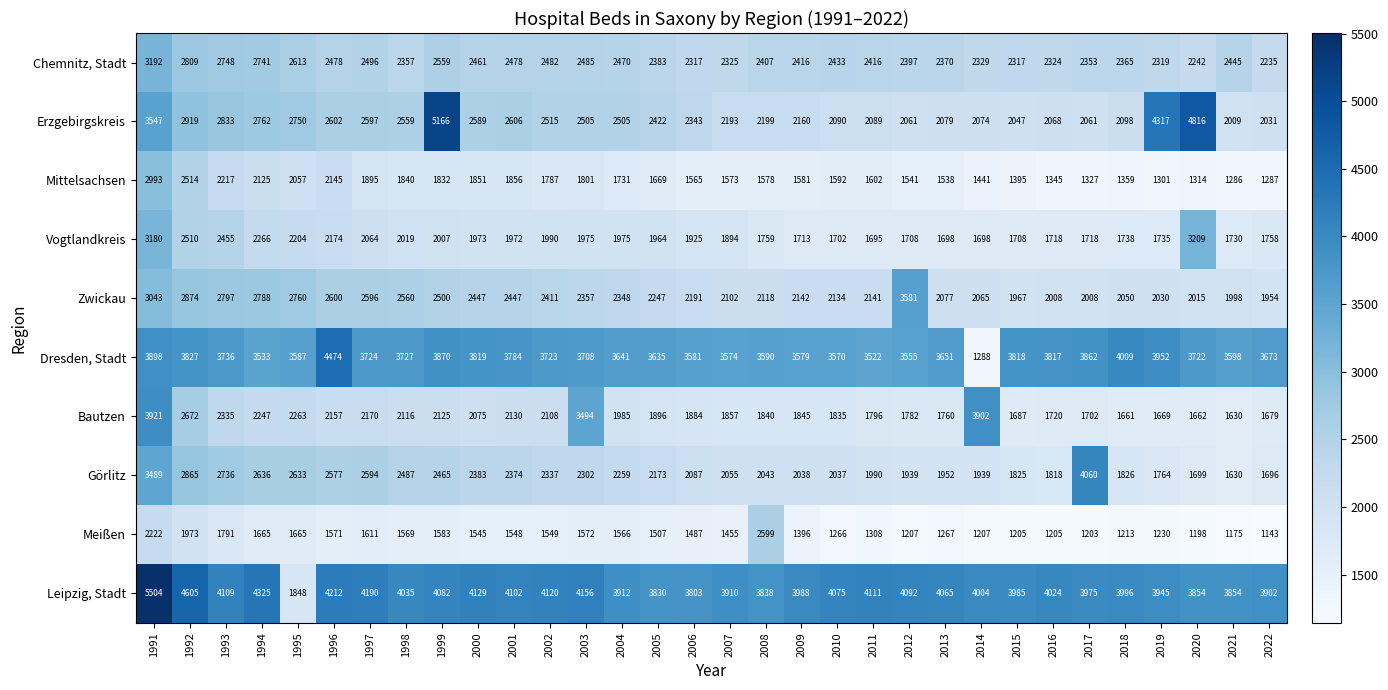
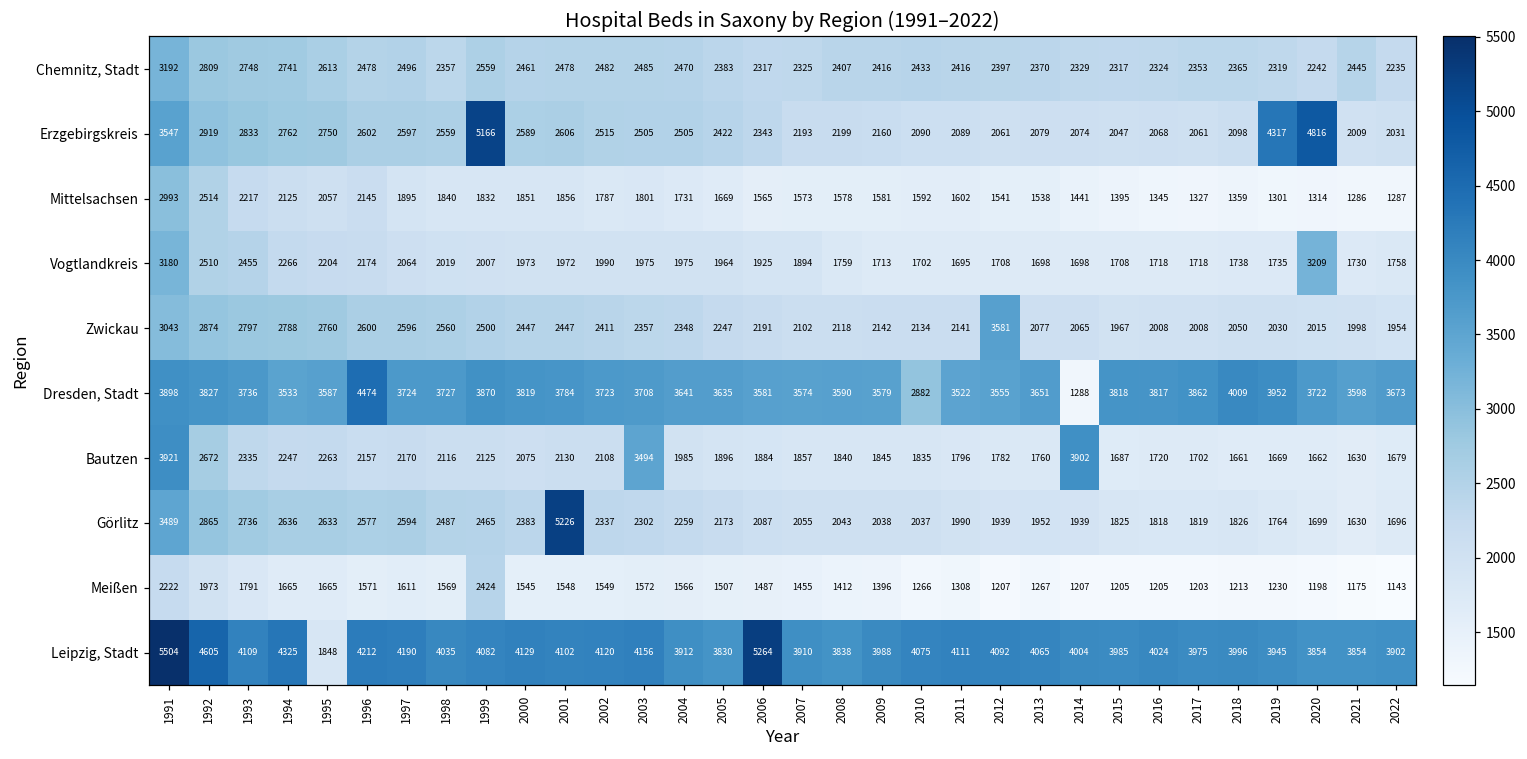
  {
    "Dresden, Stadt": {
      "1991": 3898,
      "1992": 3827,
      "1993": 3736,
      "1994": 3533,
      "1995": 3587,
      "1996": 4474,
      "1997": 3724,
      "1998": 3727,
      "1999": 3870,
      "2000": 3819,
      "2001": 3784,
      "2002": 3723,
      "2003": 3708,
      "2004": 3641,
      "2005": 3635,
      "2006": 3581,
      "2007": 3574,
      "2008": 3590,
      "2009": 3579,
-     "2010": 3570,
+     "2010": 2882,
      "2011": 3522,
      "2012": 3555,
      "2013": 3651,
      "2014": 1288,
      "2015": 3818,
      "2016": 3817,
      "2017": 3862,
      "2018": 4009,
      "2019": 3952,
      "2020": 3722,
      "2021": 3598,
      "2022": 3673
    },
    "Görlitz": {
      "1991": 3489,
      "1992": 2865,
      "1993": 2736,
      "1994": 2636,
      "1995": 2633,
      "1996": 2577,
      "1997": 2594,
      "1998": 2487,
      "1999": 2465,
      "2000": 2383,
-     "2001": 2374,
+     "2001": 5226,
      "2002": 2337,
      "2003": 2302,
      "2004": 2259,
      "2005": 2173,
      "2006": 2087,
      "2007": 2055,
      "2008": 2043,
      "2009": 2038,
      "2010": 2037,
      "2011": 1990,
      "2012": 1939,
      "2013": 1952,
      "2014": 1939,
      "2015": 1825,
      "2016": 1818,
-     "2017": 4060,
+     "2017": 1819,
      "2018": 1826,
      "2019": 1764,
      "2020": 1699,
      "2021": 1630,
      "2022": 1696
    },
    "Meißen": {
      "1991": 2222,
      "1992": 1973,
      "1993": 1791,
      "1994": 1665,
      "1995": 1665,
      "1996": 1571,
      "1997": 1611,
      "1998": 1569,
-     "1999": 1583,
+     "1999": 2424,
      "2000": 1545,
      "2001": 1548,
      "2002": 1549,
      "2003": 1572,
      "2004": 1566,
      "2005": 1507,
      "2006": 1487,
      "2007": 1455,
-     "2008": 2599,
+     "2008": 1412,
      "2009": 1396,
      "2010": 1266,
      "2011": 1308,
      "2012": 1207,
      "2013": 1267,
      "2014": 1207,
      "2015": 1205,
      "2016": 1205,
      "2017": 1203,
      "2018": 1213,
      "2019": 1230,
      "2020": 1198,
      "2021": 1175,
      "2022": 1143
    },
    "Leipzig, Stadt": {
      "1991": 5504,
      "1992": 4605,
      "1993": 4109,
      "1994": 4325,
      "1995": 1848,
      "1996": 4212,
      "1997": 4190,
      "1998": 4035,
      "1999": 4082,
      "2000": 4129,
      "2001": 4102,
      "2002": 4120,
      "2003": 4156,
      "2004": 3912,
      "2005": 3830,
-     "2006": 3803,
+     "2006": 5264,
      "2007": 3910,
      "2008": 3838,
      "2009": 3988,
      "2010": 4075,
      "2011": 4111,
      "2012": 4092,
      "2013": 4065,
      "2014": 4004,
      "2015": 3985,
      "2016": 4024,
      "2017": 3975,
      "2018": 3996,
      "2019": 3945,
      "2020": 3854,
      "2021": 3854,
      "2022": 3902
    }
  }
